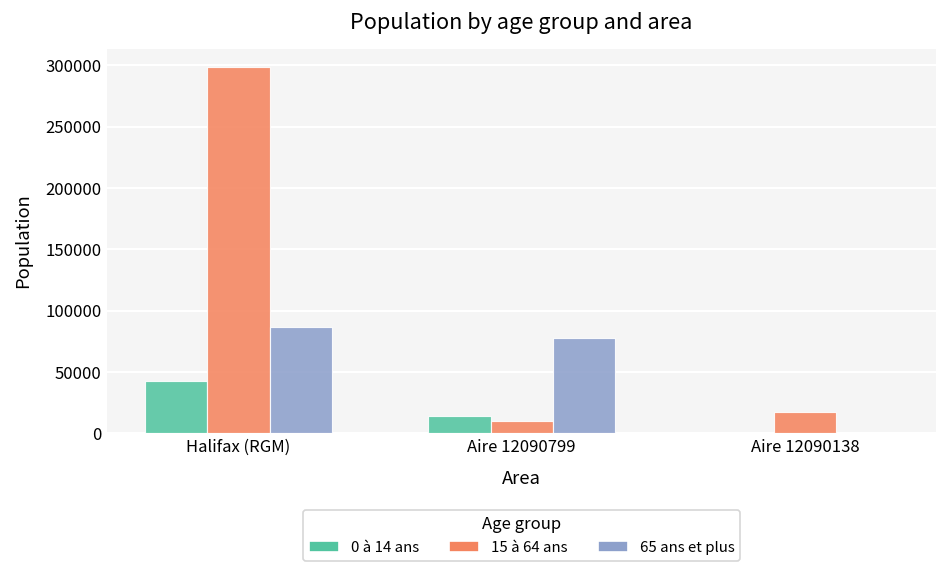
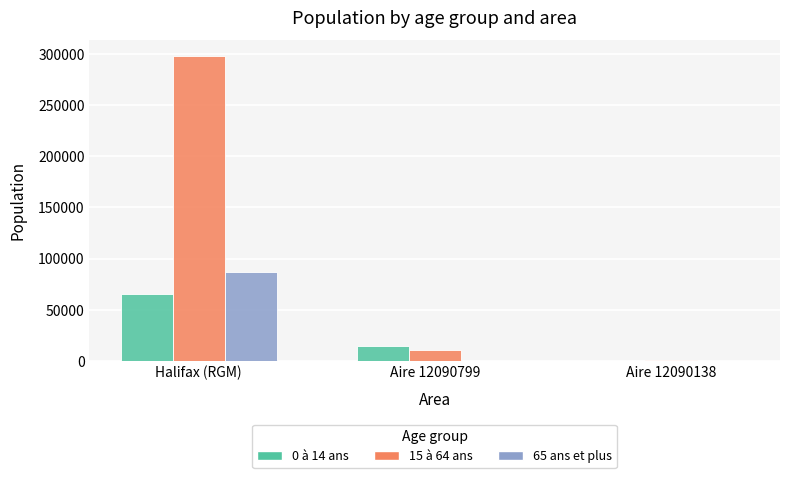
  {
    "0 à 14 ans": {
-     "Halifax (RGM)": 43000,
+     "Halifax (RGM)": 65000,
      "Aire 12090799": 14000
    },
    "15 à 64 ans": {
      "Halifax (RGM)": 299000,
      "Aire 12090799": 10000,
-     "Aire 12090138": 18000
+     "Aire 12090138": 0
    },
    "65 ans et plus": {
      "Halifax (RGM)": 86000,
-     "Aire 12090799": 78000
+     "Aire 12090799": 0
    }
  }
